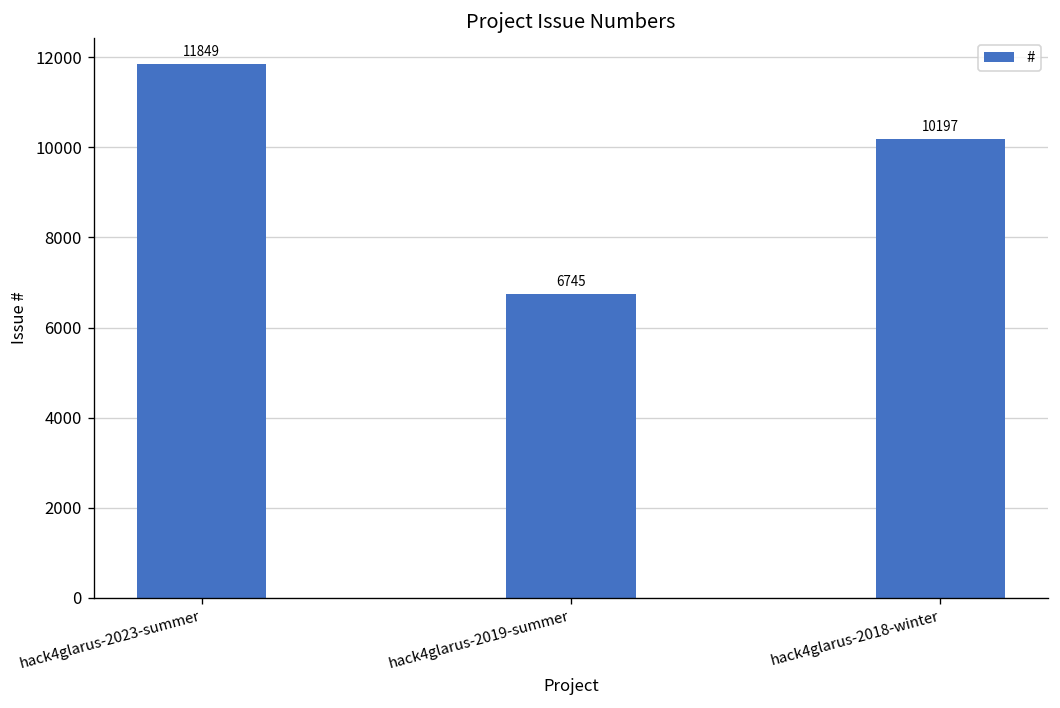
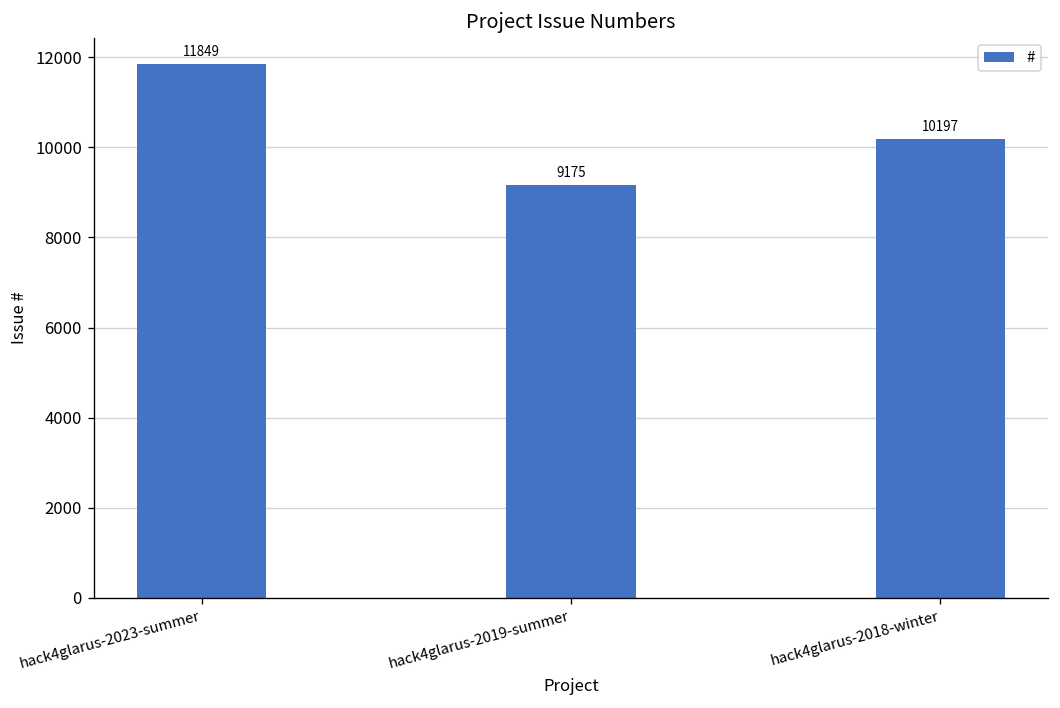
  {
    "hack4glarus-2023-summer": 11849,
-   "hack4glarus-2019-summer": 6745,
+   "hack4glarus-2019-summer": 9175,
    "hack4glarus-2018-winter": 10197
  }
